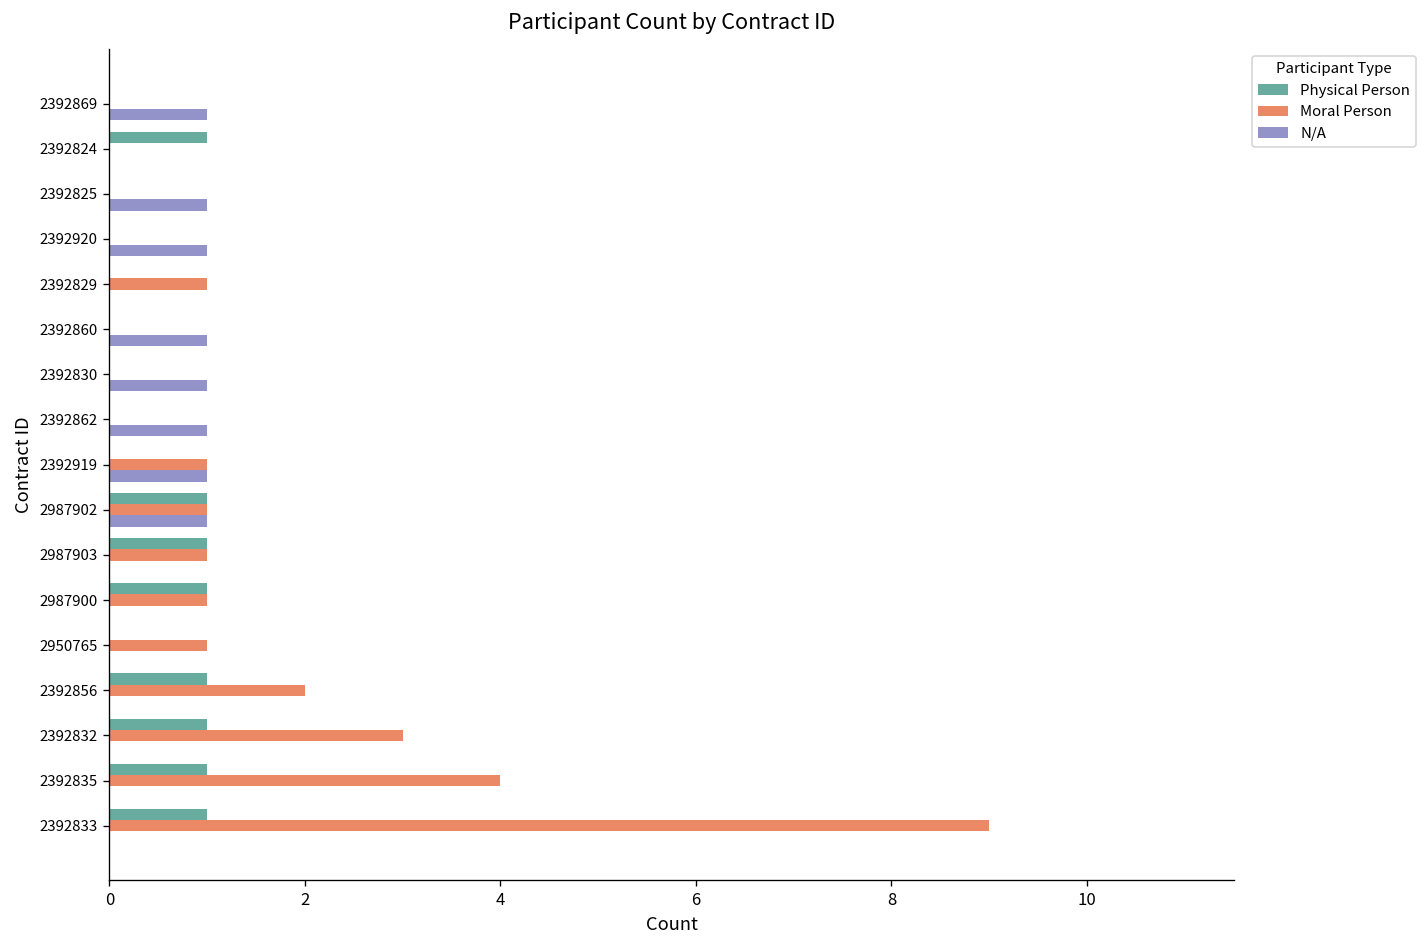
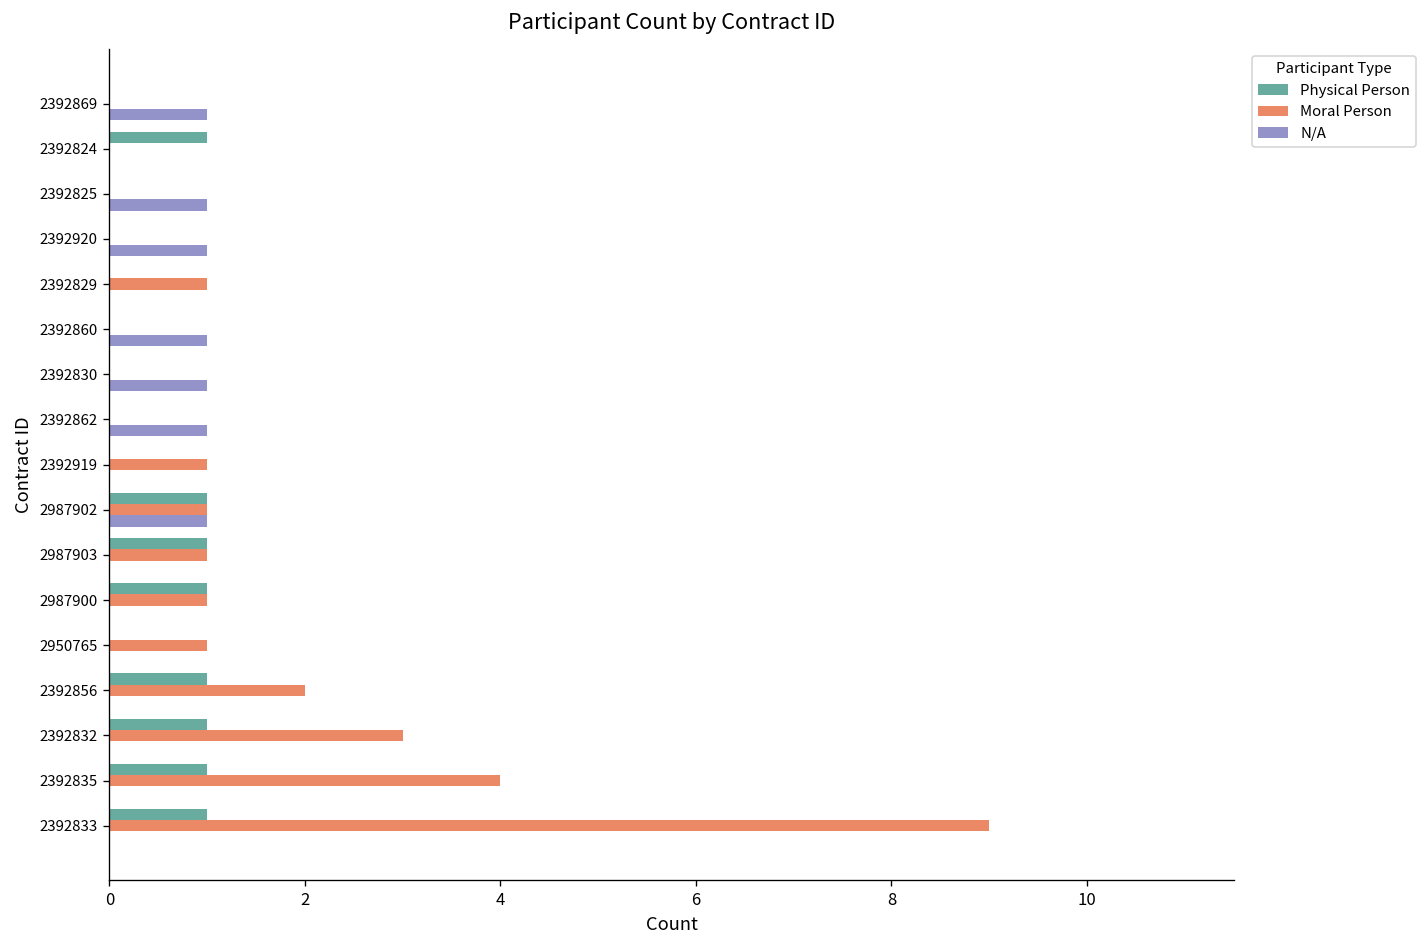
  {
    "Physical Person": {
      "2392869": 0,
      "2392824": 1,
      "2392825": 0,
      "2392920": 0,
      "2392829": 0,
      "2392860": 0,
      "2392830": 0,
      "2392862": 0,
      "2392919": 0,
      "2987902": 1,
      "2987903": 1,
      "2987900": 1,
      "2950765": 0,
      "2392856": 1,
      "2392832": 1,
      "2392835": 1,
      "2392833": 1
    },
    "Moral Person": {
      "2392869": 0,
      "2392824": 0,
      "2392825": 0,
      "2392920": 0,
      "2392829": 1,
      "2392860": 0,
      "2392830": 0,
      "2392862": 0,
      "2392919": 1,
      "2987902": 1,
      "2987903": 1,
      "2987900": 1,
      "2950765": 1,
      "2392856": 2,
      "2392832": 3,
      "2392835": 4,
      "2392833": 9
    },
    "N/A": {
      "2392869": 1,
      "2392824": 0,
      "2392825": 1,
      "2392920": 1,
      "2392829": 0,
      "2392860": 1,
      "2392830": 1,
      "2392862": 1,
-     "2392919": 1,
+     "2392919": 0,
      "2987902": 1,
      "2987903": 0,
      "2987900": 0,
      "2950765": 0,
      "2392856": 0,
      "2392832": 0,
      "2392835": 0,
      "2392833": 0
    }
  }
